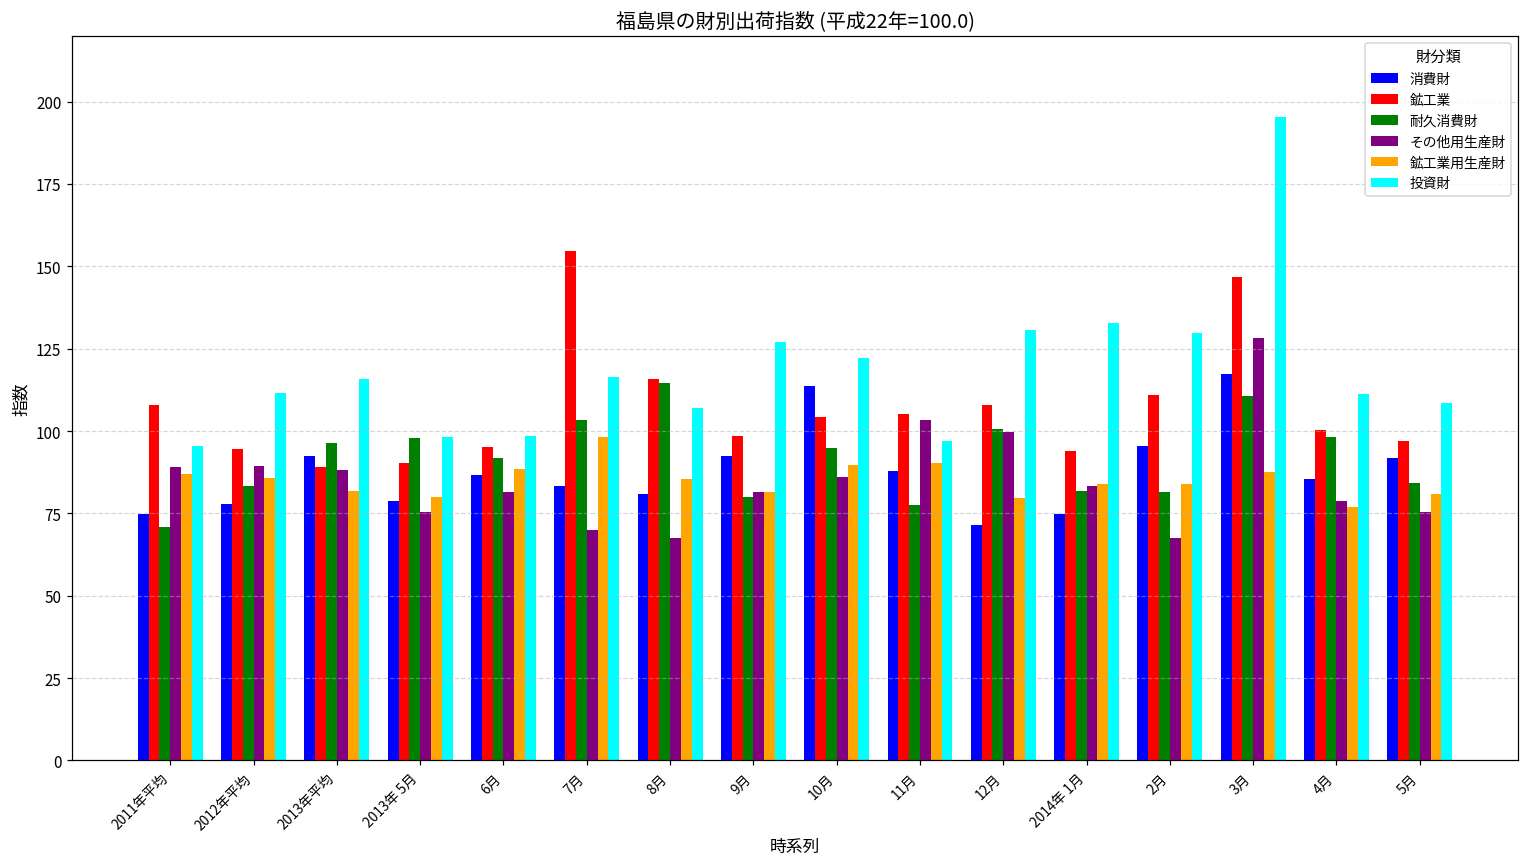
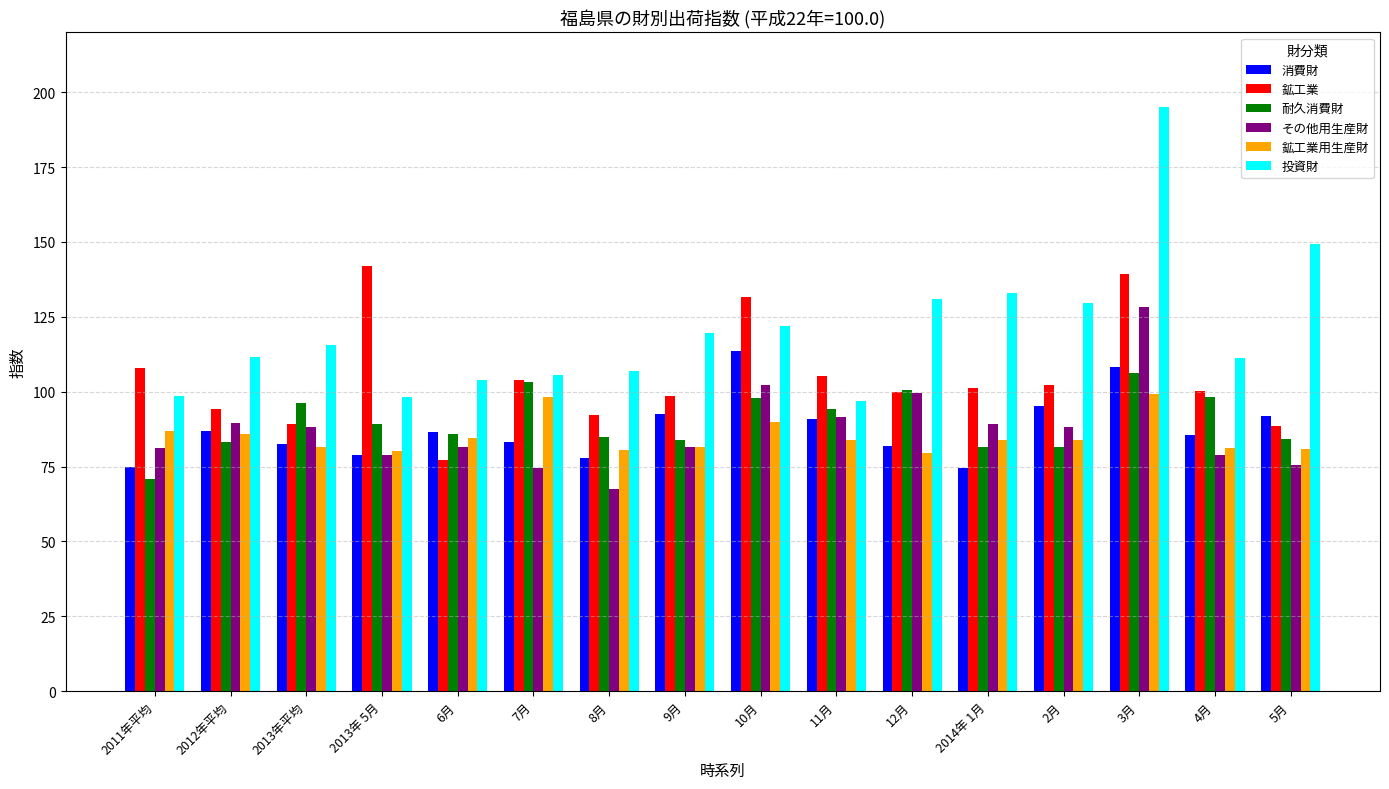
  {
    "消費財": {
      "2011年平均": 75,
-     "2012年平均": 78,
-     "2013年平均": 92,
+     "2012年平均": 87,
+     "2013年平均": 83,
      "2013年 5月": 79,
      "6月": 87,
      "7月": 83,
-     "8月": 81,
+     "8月": 78,
      "9月": 92,
      "10月": 114,
-     "11月": 88,
-     "12月": 71,
+     "11月": 91,
+     "12月": 82,
      "2014年 1月": 75,
      "2月": 95,
-     "3月": 117,
+     "3月": 108,
      "4月": 86,
      "5月": 92
    },
    "鉱工業": {
      "2011年平均": 108,
      "2012年平均": 94,
      "2013年平均": 89,
-     "2013年 5月": 90,
-     "6月": 95,
-     "7月": 155,
-     "8月": 116,
+     "2013年 5月": 142,
+     "6月": 77,
+     "7月": 104,
+     "8月": 92,
      "9月": 99,
-     "10月": 104,
+     "10月": 132,
      "11月": 105,
-     "12月": 108,
-     "2014年 1月": 94,
-     "2月": 111,
-     "3月": 147,
+     "12月": 100,
+     "2014年 1月": 101,
+     "2月": 102,
+     "3月": 139,
      "4月": 100,
-     "5月": 97
+     "5月": 88
    },
    "耐久消費財": {
      "2011年平均": 71,
      "2012年平均": 83,
      "2013年平均": 96,
-     "2013年 5月": 98,
-     "6月": 92,
+     "2013年 5月": 89,
+     "6月": 86,
      "7月": 103,
-     "8月": 115,
-     "9月": 80,
-     "10月": 95,
-     "11月": 78,
+     "8月": 85,
+     "9月": 84,
+     "10月": 98,
+     "11月": 94,
      "12月": 101,
      "2014年 1月": 82,
      "2月": 82,
-     "3月": 111,
+     "3月": 106,
      "4月": 98,
      "5月": 84
    },
    "その他用生産財": {
-     "2011年平均": 89,
+     "2011年平均": 81,
      "2012年平均": 89,
      "2013年平均": 88,
-     "2013年 5月": 76,
+     "2013年 5月": 79,
      "6月": 81,
-     "7月": 70,
+     "7月": 75,
      "8月": 68,
      "9月": 81,
-     "10月": 86,
-     "11月": 103,
+     "10月": 102,
+     "11月": 92,
      "12月": 100,
-     "2014年 1月": 83,
-     "2月": 67,
+     "2014年 1月": 89,
+     "2月": 88,
      "3月": 128,
      "4月": 79,
      "5月": 76
    },
    "鉱工業用生産財": {
      "2011年平均": 87,
      "2012年平均": 86,
      "2013年平均": 82,
      "2013年 5月": 80,
-     "6月": 88,
+     "6月": 85,
      "7月": 98,
-     "8月": 85,
+     "8月": 80,
      "9月": 82,
      "10月": 90,
-     "11月": 90,
+     "11月": 84,
      "12月": 80,
      "2014年 1月": 84,
      "2月": 84,
-     "3月": 88,
-     "4月": 77,
+     "3月": 99,
+     "4月": 81,
      "5月": 81
    },
    "投資財": {
-     "2011年平均": 96,
+     "2011年平均": 99,
      "2012年平均": 112,
      "2013年平均": 116,
      "2013年 5月": 98,
-     "6月": 99,
-     "7月": 116,
+     "6月": 104,
+     "7月": 106,
      "8月": 107,
-     "9月": 127,
+     "9月": 120,
      "10月": 122,
      "11月": 97,
      "12月": 131,
      "2014年 1月": 133,
      "2月": 130,
      "3月": 195,
      "4月": 111,
-     "5月": 108
+     "5月": 149
    }
  }
